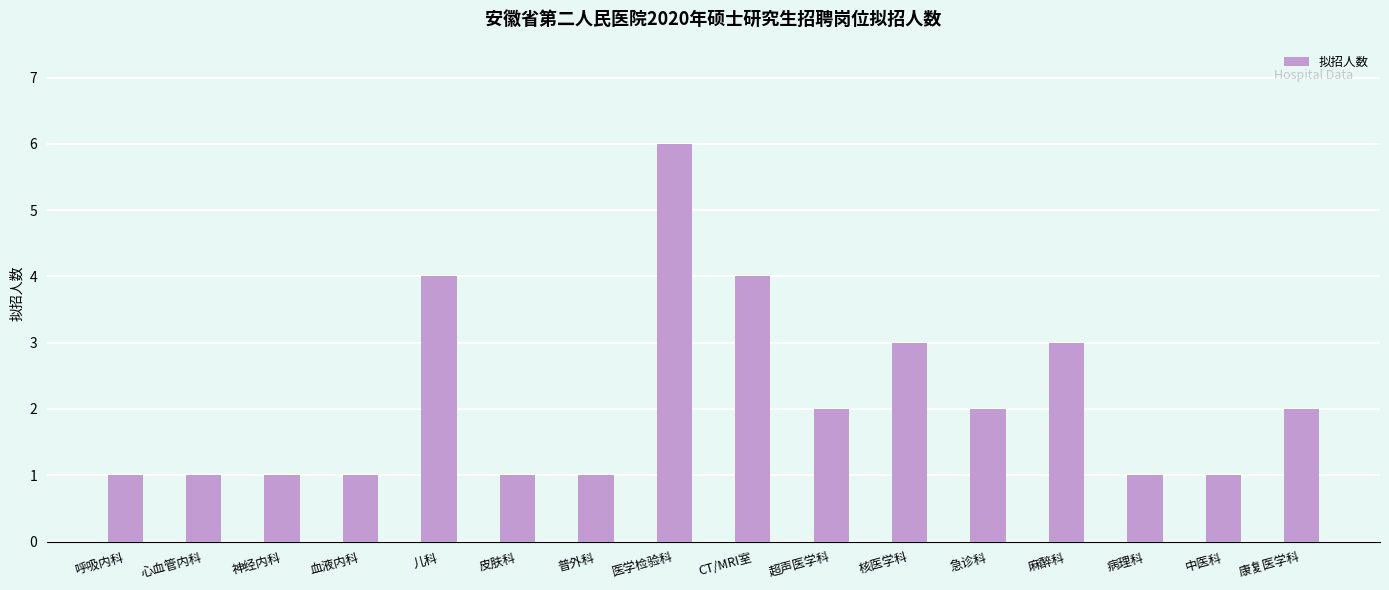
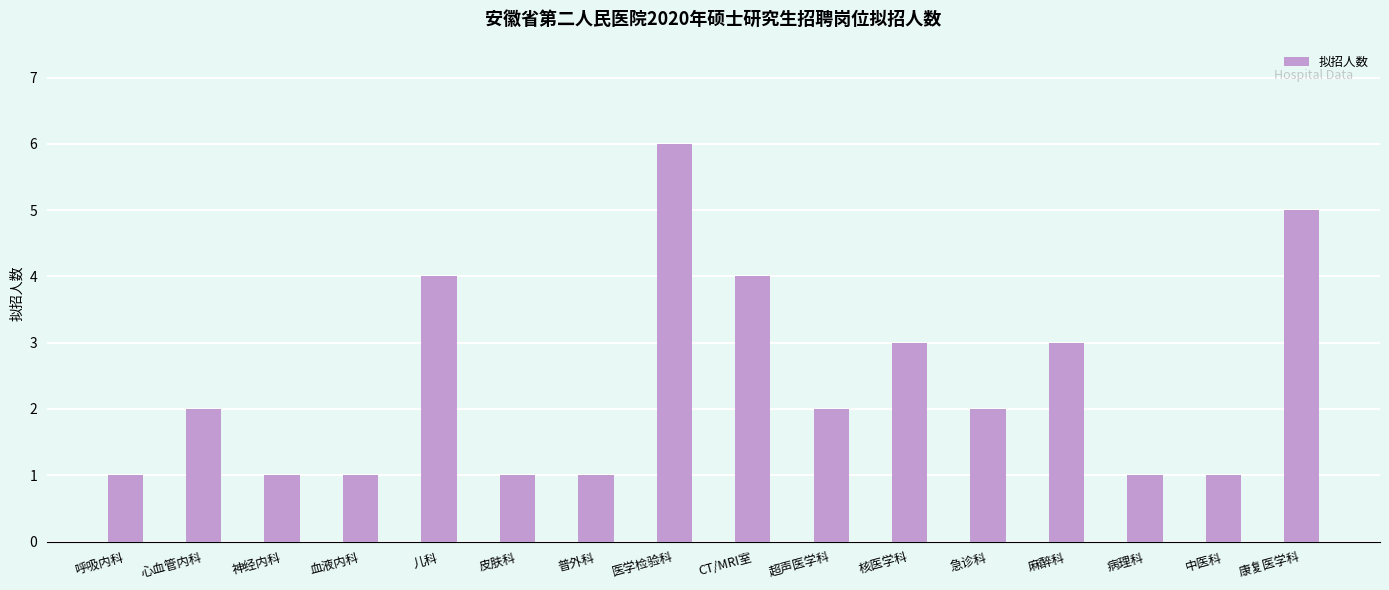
  {
    "呼吸内科": 1,
-   "心血管内科": 1,
+   "心血管内科": 2,
    "神经内科": 1,
    "血液内科": 1,
    "儿科": 4,
    "皮肤科": 1,
    "普外科": 1,
    "医学检验科": 6,
    "CT/MRI室": 4,
    "超声医学科": 2,
    "核医学科": 3,
    "急诊科": 2,
    "麻醉科": 3,
    "病理科": 1,
    "中医科": 1,
-   "康复医学科": 2
+   "康复医学科": 5
  }
